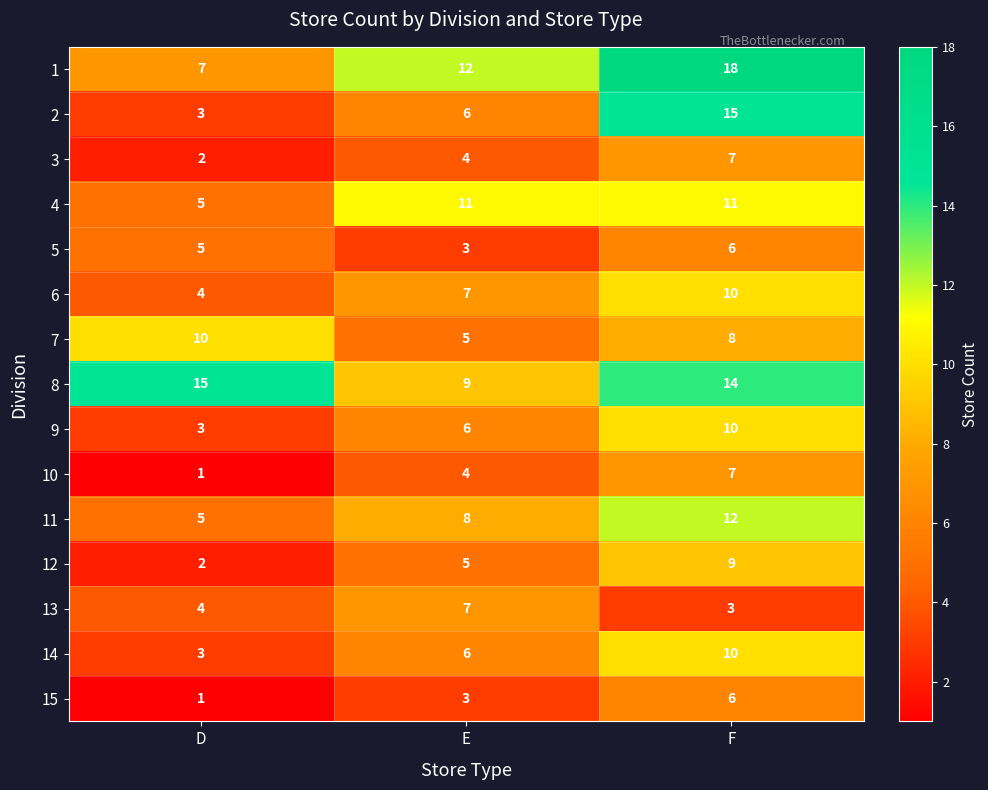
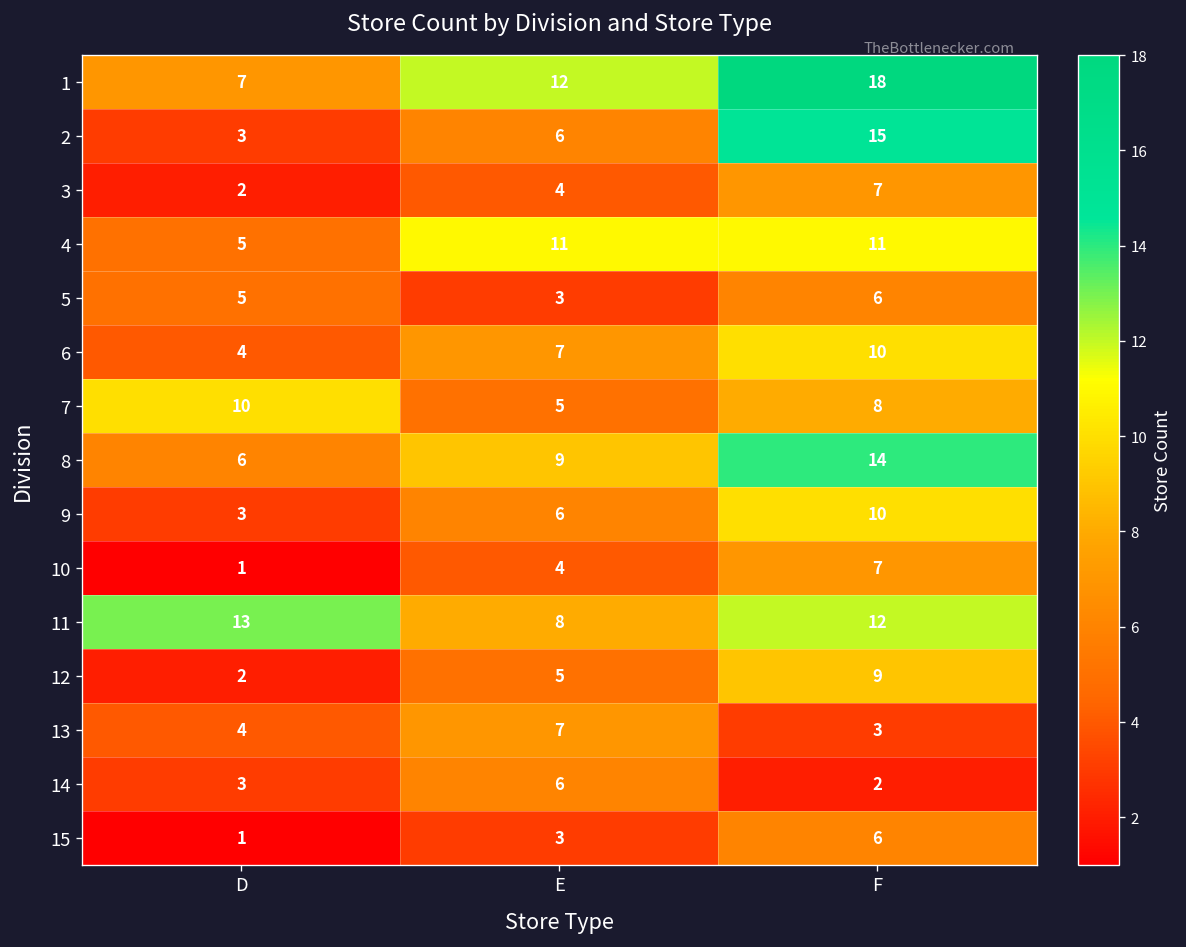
  {
    "1": {
      "D": 7,
      "E": 12,
      "F": 18
    },
    "2": {
      "D": 3,
      "E": 6,
      "F": 15
    },
    "3": {
      "D": 2,
      "E": 4,
      "F": 7
    },
    "4": {
      "D": 5,
      "E": 11,
      "F": 11
    },
    "5": {
      "D": 5,
      "E": 3,
      "F": 6
    },
    "6": {
      "D": 4,
      "E": 7,
      "F": 10
    },
    "7": {
      "D": 10,
      "E": 5,
      "F": 8
    },
    "8": {
-     "D": 15,
+     "D": 6,
      "E": 9,
      "F": 14
    },
    "9": {
      "D": 3,
      "E": 6,
      "F": 10
    },
    "10": {
      "D": 1,
      "E": 4,
      "F": 7
    },
    "11": {
-     "D": 5,
+     "D": 13,
      "E": 8,
      "F": 12
    },
    "12": {
      "D": 2,
      "E": 5,
      "F": 9
    },
    "13": {
      "D": 4,
      "E": 7,
      "F": 3
    },
    "14": {
      "D": 3,
      "E": 6,
-     "F": 10
+     "F": 2
    },
    "15": {
      "D": 1,
      "E": 3,
      "F": 6
    }
  }
